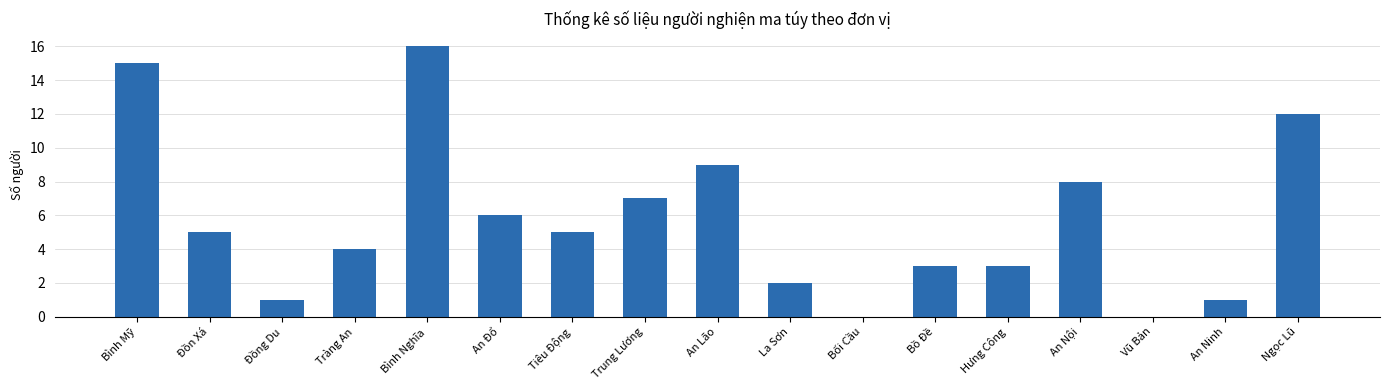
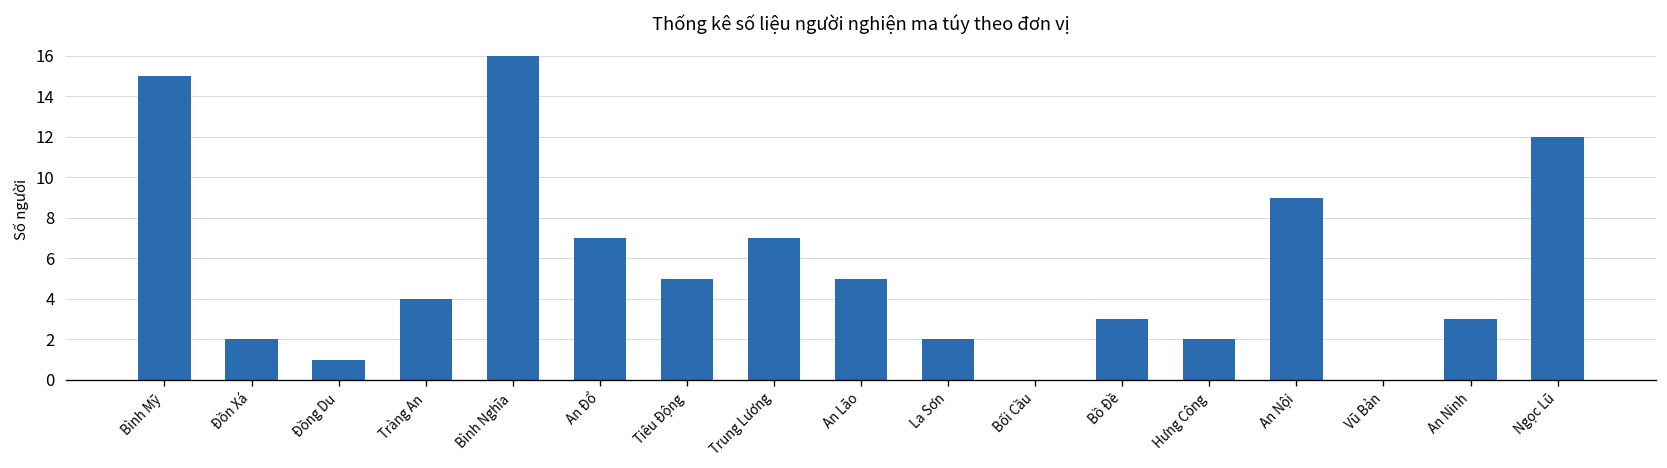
  {
    "Bình Mỹ": 15,
-   "Đồn Xá": 5,
+   "Đồn Xá": 2,
    "Đồng Du": 1,
    "Tràng An": 4,
    "Bình Nghĩa": 16,
-   "An Đổ": 6,
+   "An Đổ": 7,
    "Tiêu Động": 5,
    "Trung Lương": 7,
-   "An Lão": 9,
+   "An Lão": 5,
    "La Sơn": 2,
    "Bối Cầu": 0,
    "Bồ Đề": 3,
-   "Hưng Công": 3,
-   "An Nội": 8,
+   "Hưng Công": 2,
+   "An Nội": 9,
    "Vũ Bản": 0,
-   "An Ninh": 1,
+   "An Ninh": 3,
    "Ngọc Lũ": 12
  }
